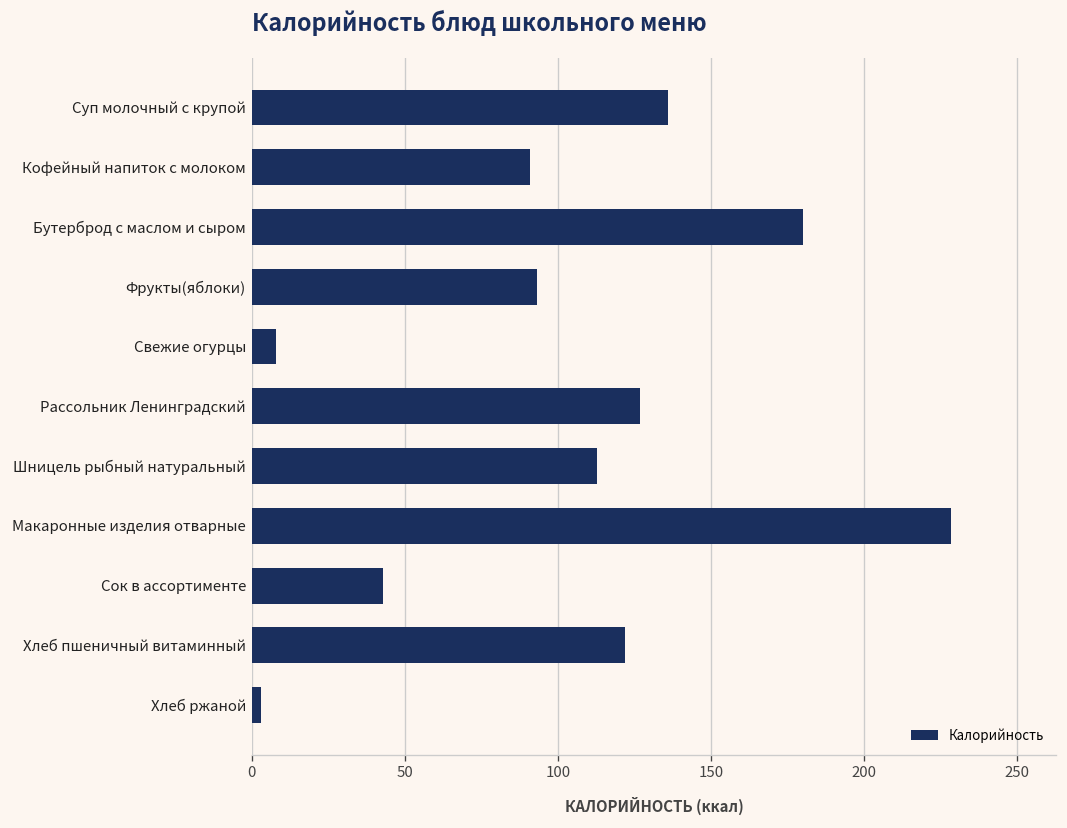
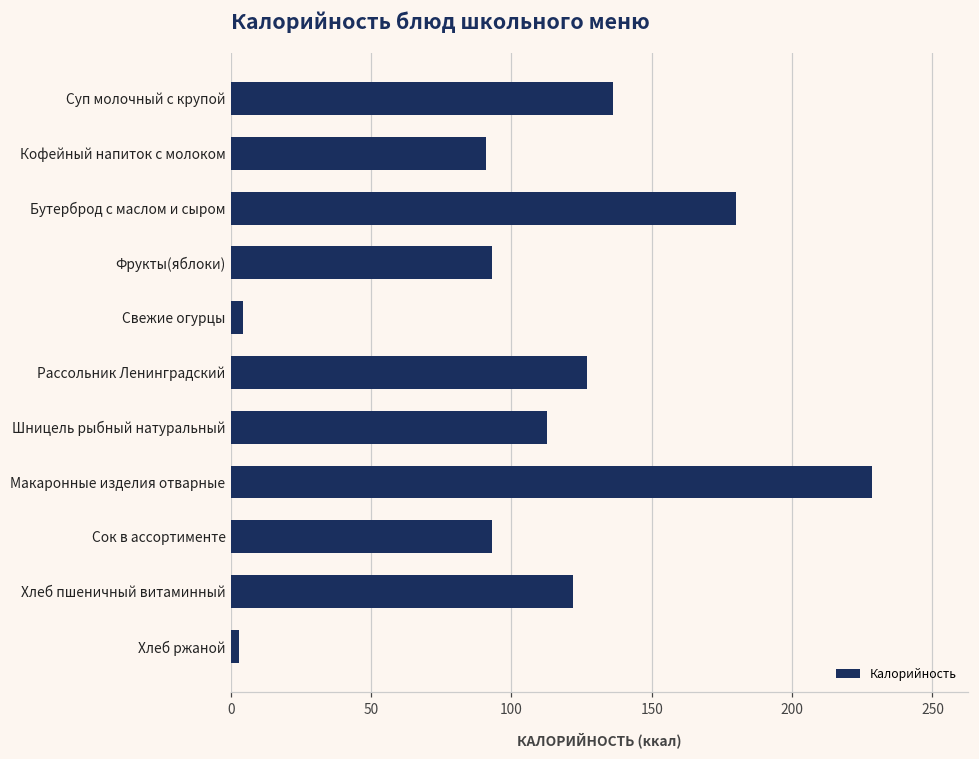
  {
    "Суп молочный с крупой": 136,
    "Кофейный напиток с молоком": 91,
    "Бутерброд с маслом и сыром": 180,
    "Фрукты(яблоки)": 93,
-   "Свежие огурцы": 8,
+   "Свежие огурцы": 4,
    "Рассольник Ленинградский": 127,
    "Шницель рыбный натуральный": 113,
    "Макаронные изделия отварные": 228,
-   "Сок в ассортименте": 43,
+   "Сок в ассортименте": 93,
    "Хлеб пшеничный витаминный": 122,
    "Хлеб ржаной": 3
  }
